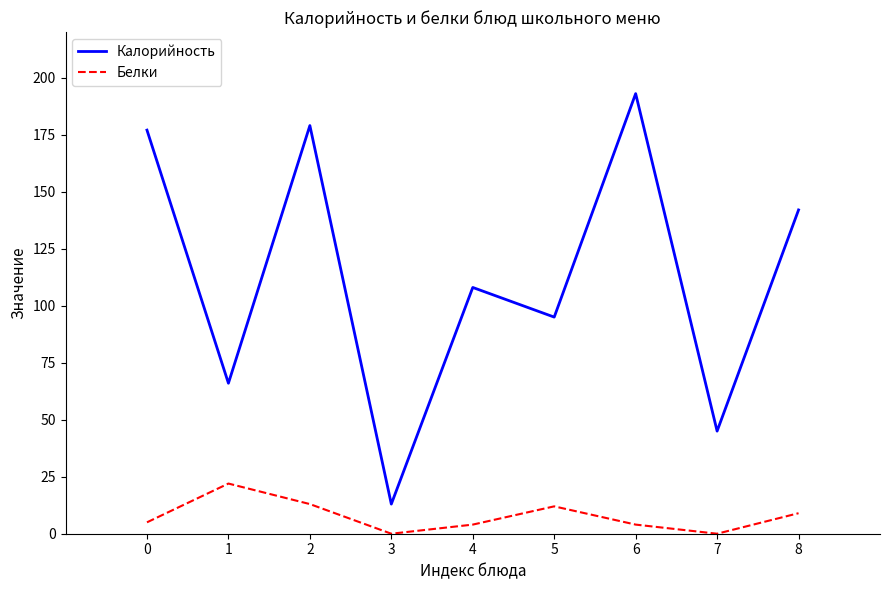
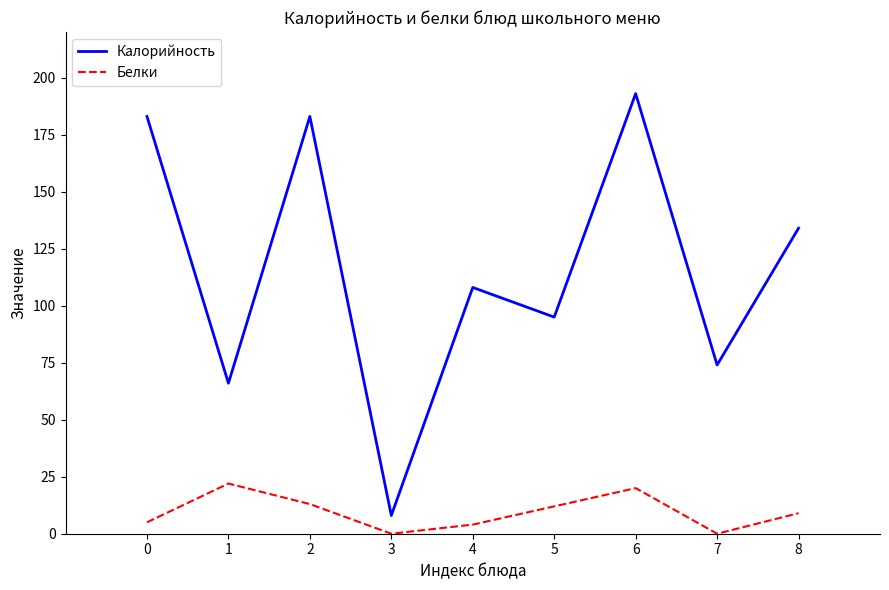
  {
    "Калорийность": {
-     "0": 177,
+     "0": 183,
      "1": 66,
-     "2": 179,
-     "3": 13,
+     "2": 183,
+     "3": 8,
      "4": 108,
      "5": 95,
      "6": 193,
-     "7": 45,
-     "8": 142
+     "7": 74,
+     "8": 134
    },
    "Белки": {
      "0": 5,
      "1": 22,
      "2": 13,
      "3": 0,
      "4": 4,
      "5": 12,
-     "6": 4,
+     "6": 20,
      "7": 0,
      "8": 9
    }
  }
